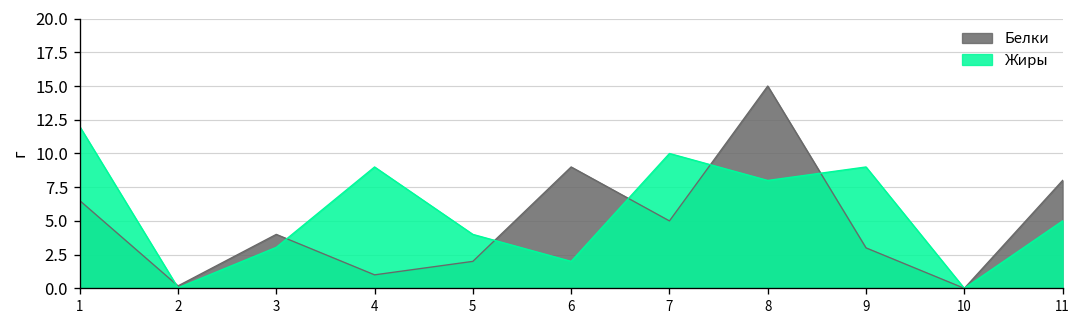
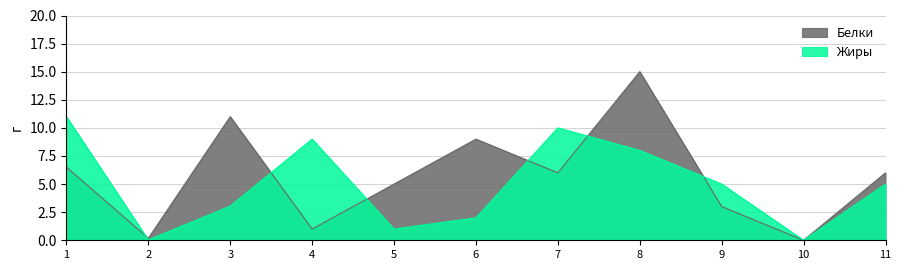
  {
    "Белки": {
      "1": 6.5,
-     "3": 4,
+     "3": 11,
      "4": 1,
-     "5": 2,
+     "5": 5,
      "6": 9,
-     "7": 5,
+     "7": 6,
      "8": 15,
      "9": 3,
-     "11": 8
+     "11": 6
    },
    "Жиры": {
-     "1": 12,
+     "1": 11,
      "3": 3,
      "4": 9,
-     "5": 4,
+     "5": 1,
      "6": 2,
      "7": 10,
      "8": 8,
-     "9": 9,
+     "9": 5,
      "11": 5
    }
  }
